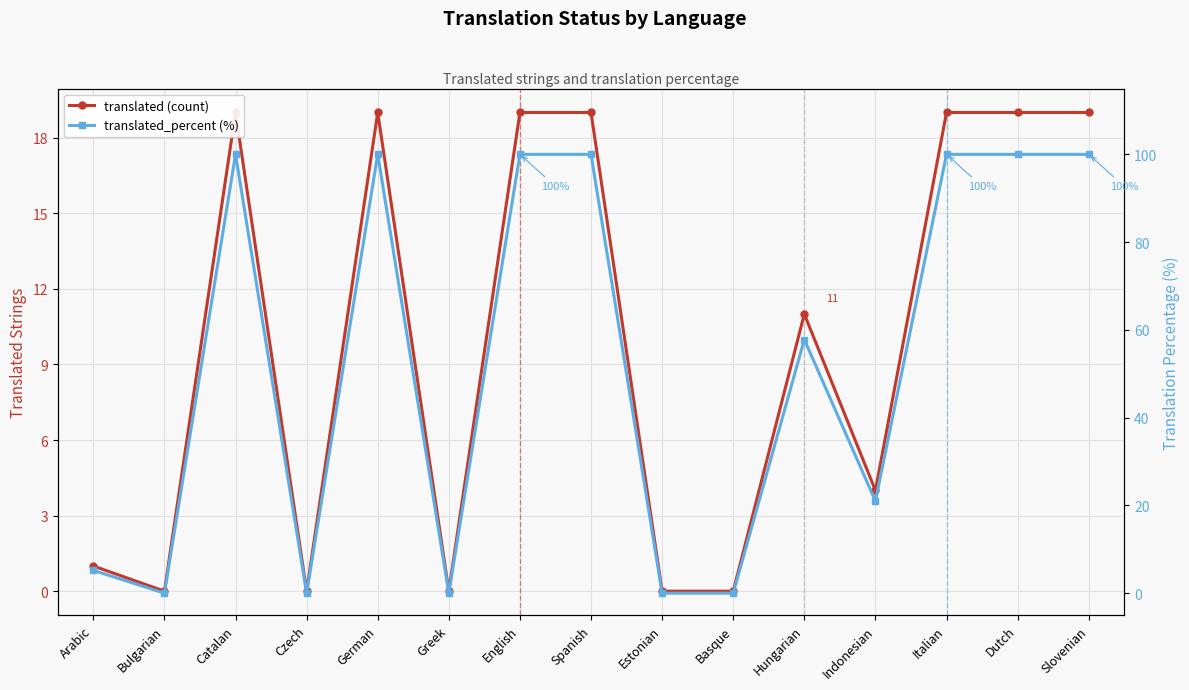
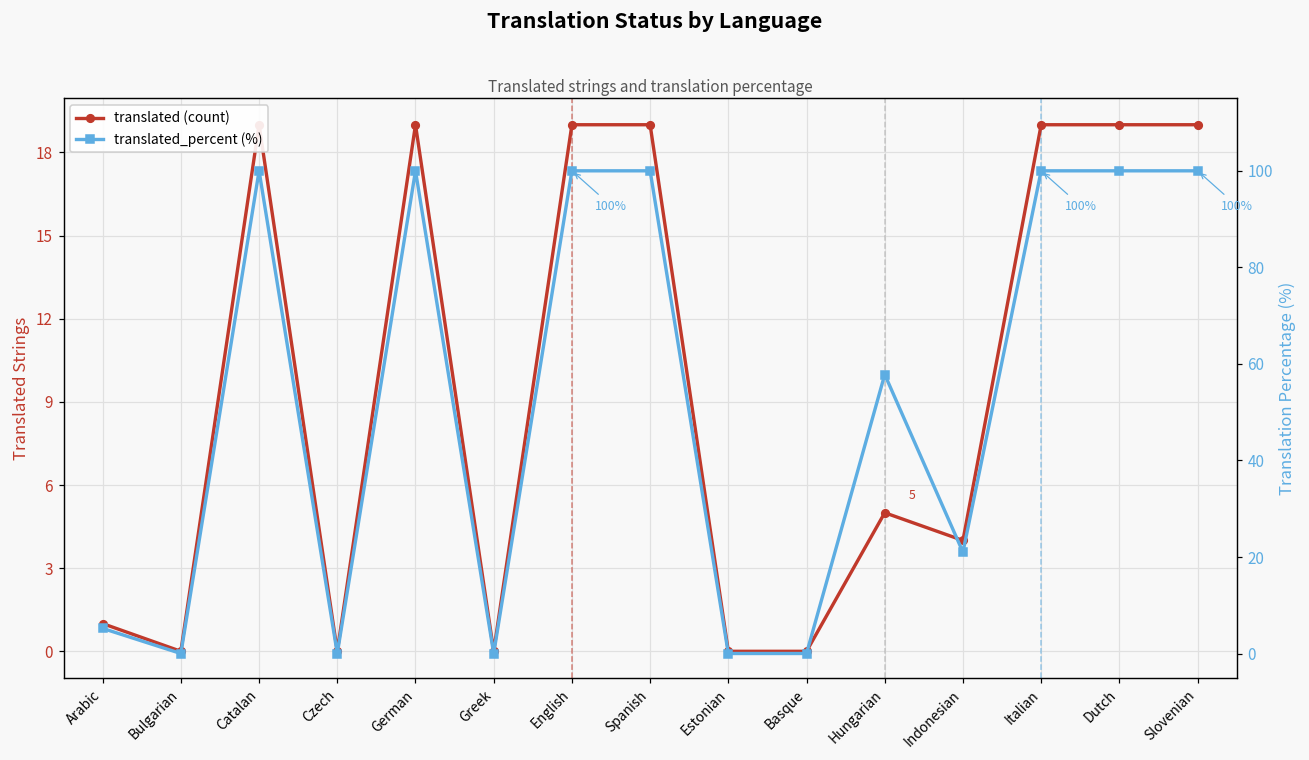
  {
    "translated (count)": {
-     "Hungarian": "11"
+     "Hungarian": "5"
    },
    "translated_percent (%)": {
      "English": "100%",
      "Italian": "100%",
      "Slovenian": "100%"
    }
  }
